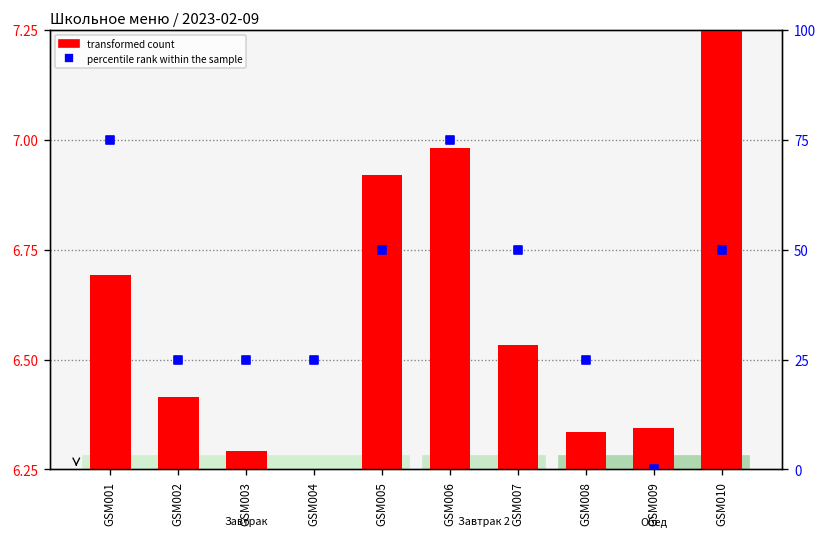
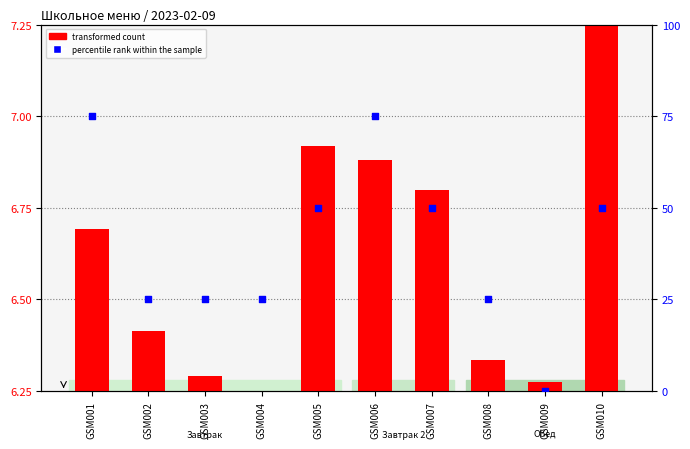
  {
    "transformed count": {
      "GSM001": 6.69,
      "GSM002": 6.41,
      "GSM003": 6.29,
      "GSM004": 6.25,
      "GSM005": 6.92,
-     "GSM006": 6.98,
-     "GSM007": 6.53,
+     "GSM006": 6.88,
+     "GSM007": 6.80,
      "GSM008": 6.33,
-     "GSM009": 6.34,
+     "GSM009": 6.27,
      "GSM010": 7.25
    }
  }
